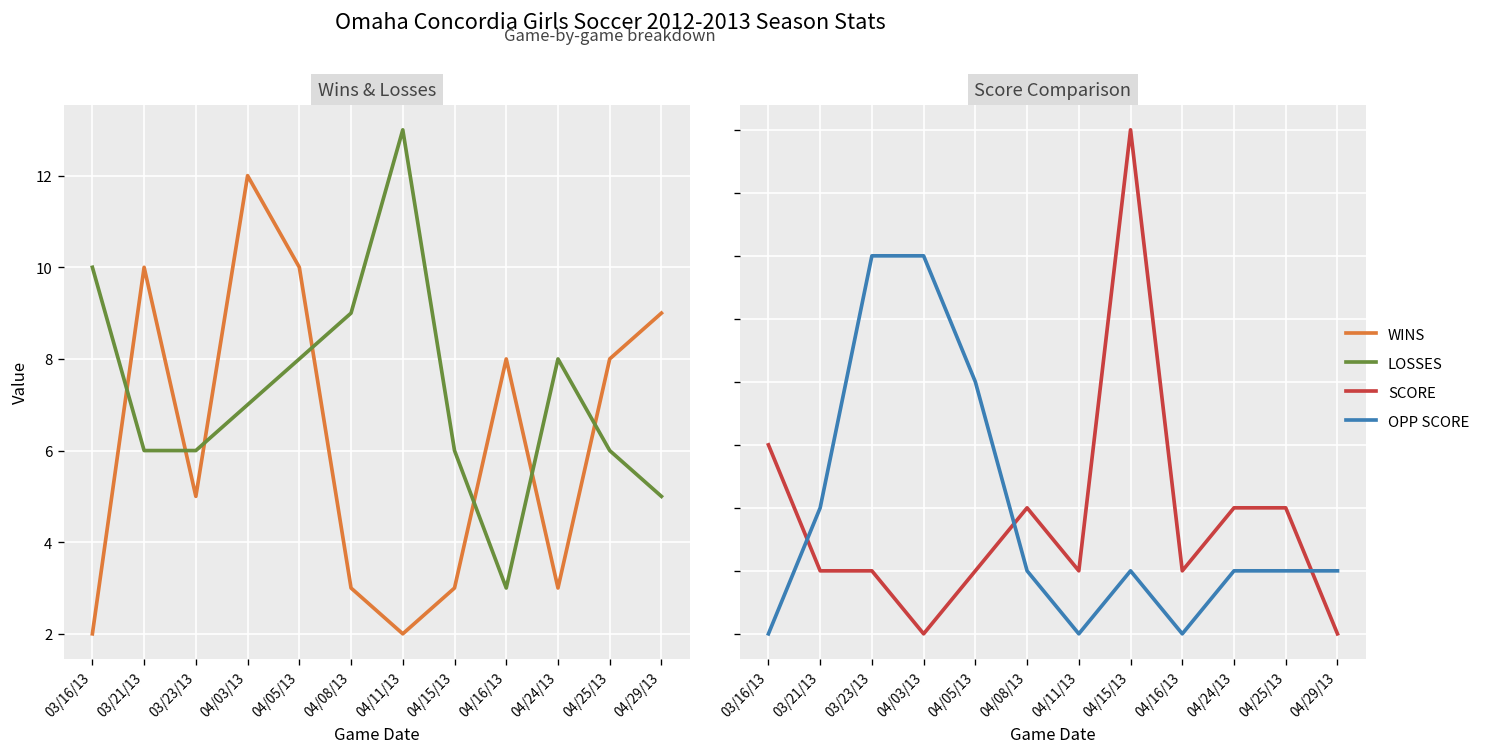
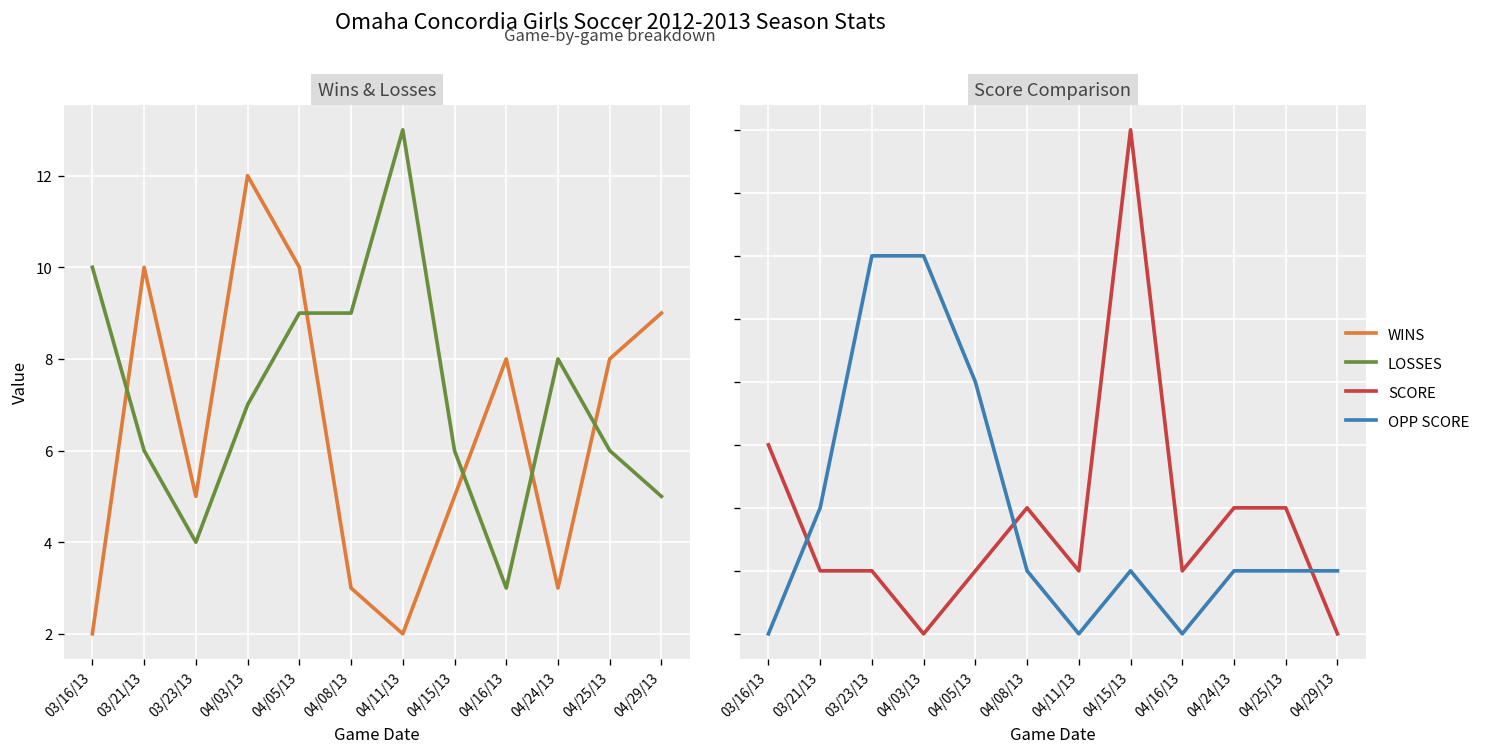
  {
    "Wins & Losses": {
      "WINS": {
        "03/16/13": 2,
        "03/21/13": 10,
        "03/23/13": 5,
        "04/03/13": 12,
        "04/05/13": 10,
        "04/08/13": 3,
        "04/11/13": 2,
-       "04/15/13": 3,
+       "04/15/13": 5,
        "04/16/13": 8,
        "04/24/13": 3,
        "04/25/13": 8,
        "04/29/13": 9
      },
      "LOSSES": {
        "03/16/13": 10,
        "03/21/13": 6,
-       "03/23/13": 6,
+       "03/23/13": 4,
        "04/03/13": 7,
-       "04/05/13": 8,
+       "04/05/13": 9,
        "04/08/13": 9,
        "04/11/13": 13,
        "04/15/13": 6,
        "04/16/13": 3,
        "04/24/13": 8,
        "04/25/13": 6,
        "04/29/13": 5
      }
    }
  }
